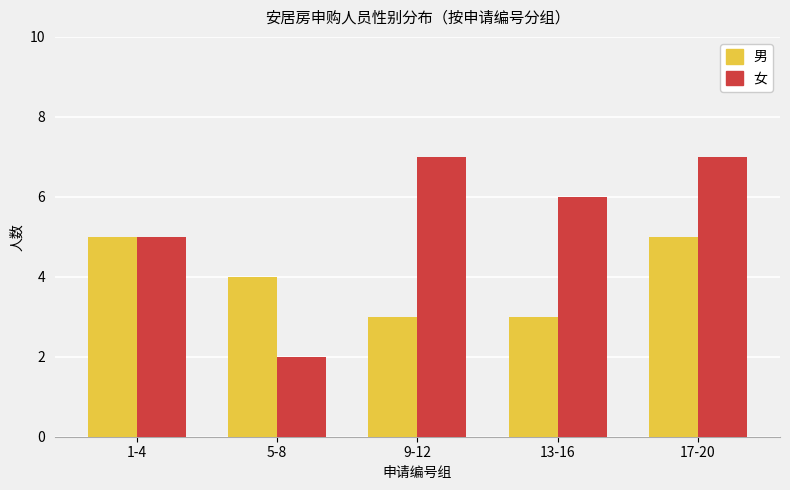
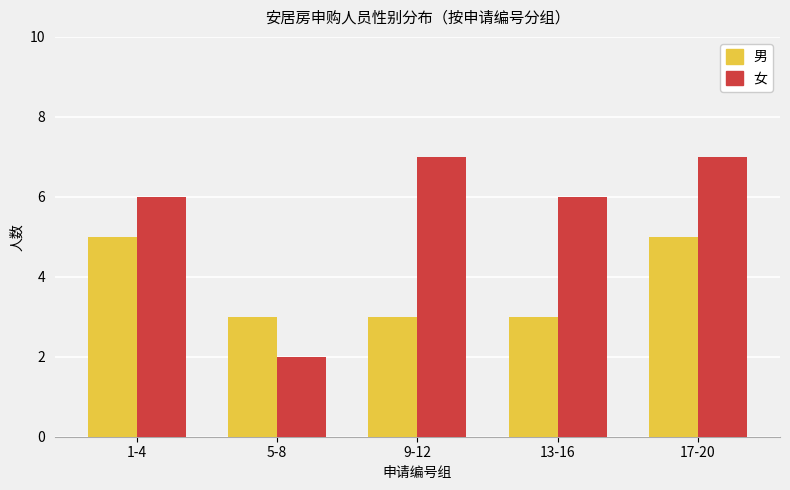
  {
    "男": {
      "1-4": 5,
-     "5-8": 4,
+     "5-8": 3,
      "9-12": 3,
      "13-16": 3,
      "17-20": 5
    },
    "女": {
-     "1-4": 5,
+     "1-4": 6,
      "5-8": 2,
      "9-12": 7,
      "13-16": 6,
      "17-20": 7
    }
  }
